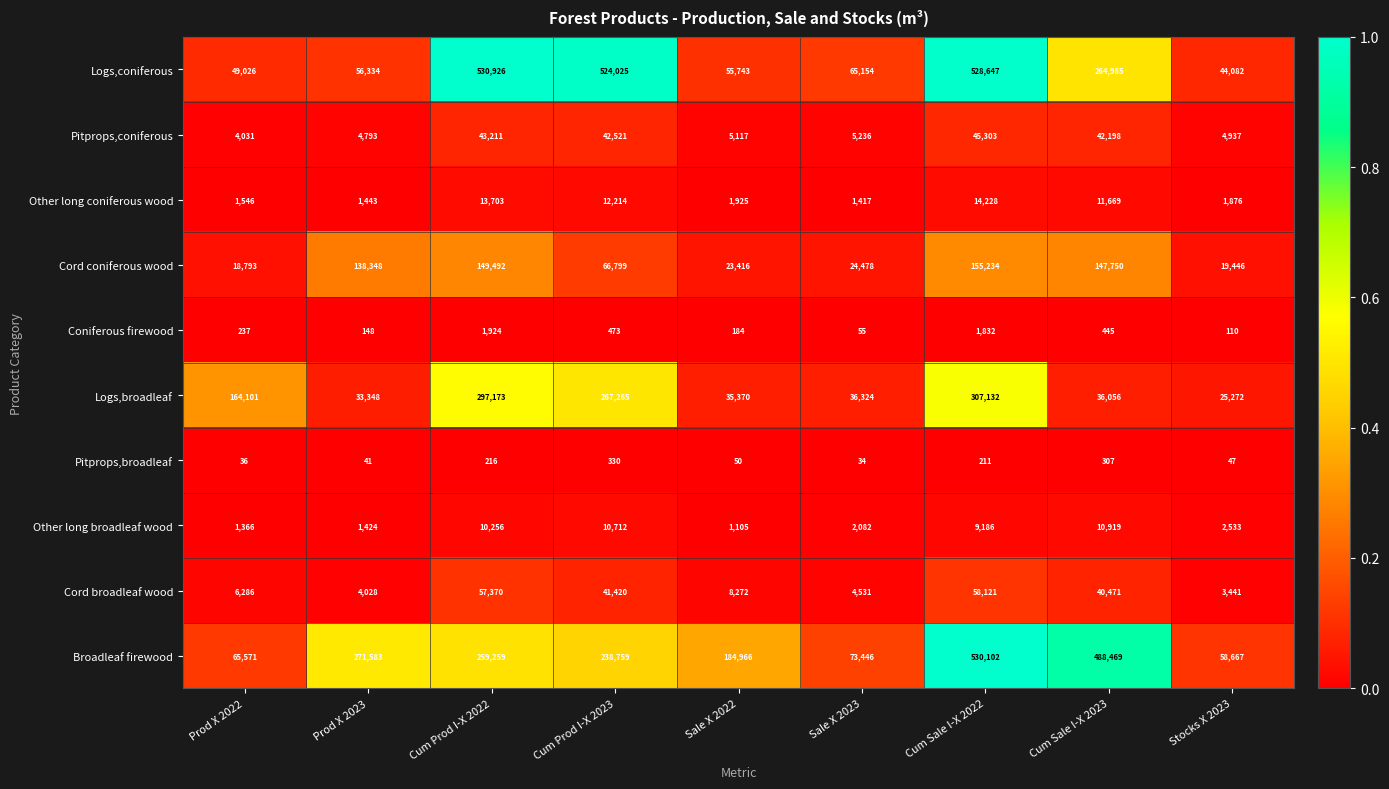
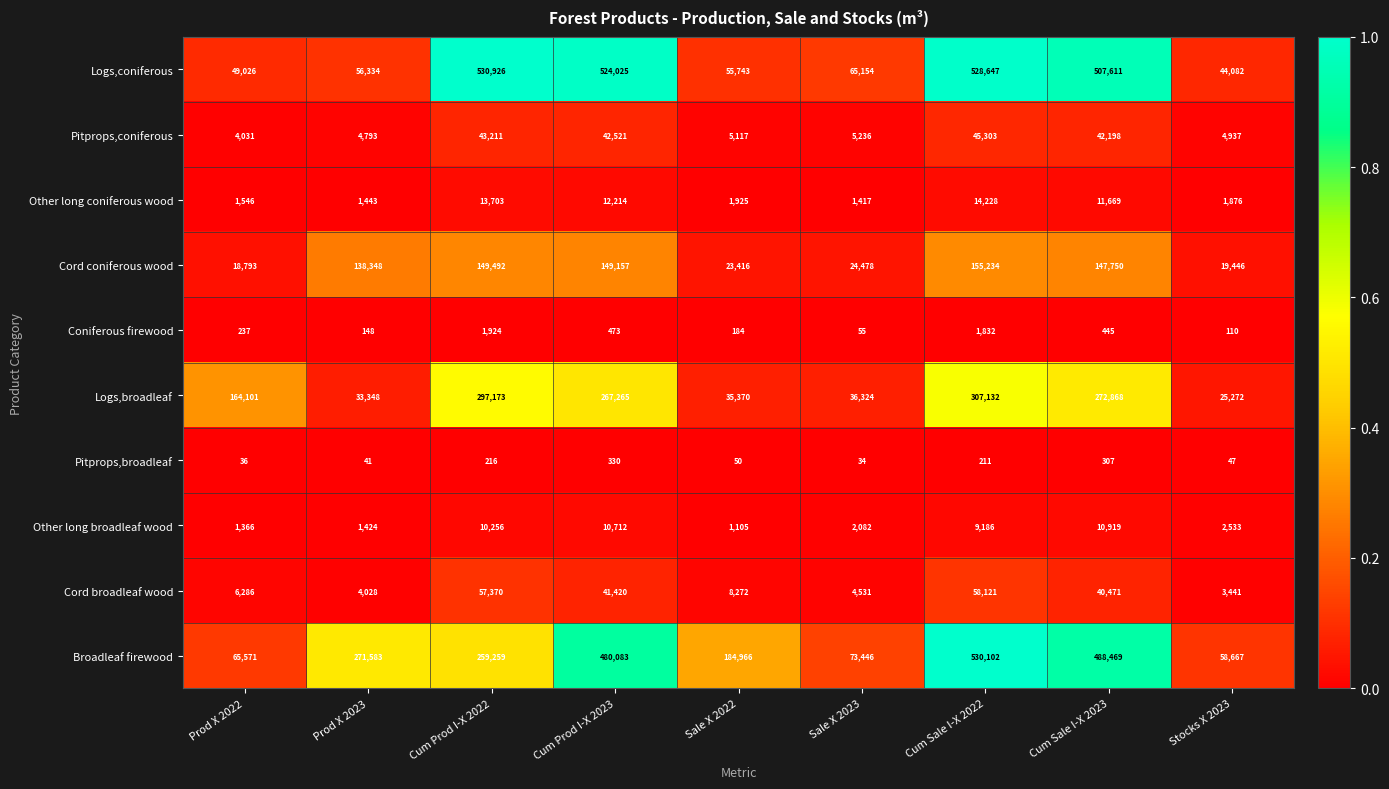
  {
    "Logs,coniferous": {
      "Prod X 2022": "49,026",
      "Prod X 2023": "56,334",
      "Cum Prod I-X 2022": "530,926",
      "Cum Prod I-X 2023": "524,025",
      "Sale X 2022": "55,743",
      "Sale X 2023": "65,154",
      "Cum Sale I-X 2022": "528,647",
-     "Cum Sale I-X 2023": "264,985",
+     "Cum Sale I-X 2023": "507,611",
      "Stocks X 2023": "44,082"
    },
    "Pitprops,coniferous": {
      "Prod X 2022": "4,031",
      "Prod X 2023": "4,793",
      "Cum Prod I-X 2022": "43,211",
      "Cum Prod I-X 2023": "42,521",
      "Sale X 2022": "5,117",
      "Sale X 2023": "5,236",
      "Cum Sale I-X 2022": "45,303",
      "Cum Sale I-X 2023": "42,198",
      "Stocks X 2023": "4,937"
    },
    "Other long coniferous wood": {
      "Prod X 2022": "1,546",
      "Prod X 2023": "1,443",
      "Cum Prod I-X 2022": "13,703",
      "Cum Prod I-X 2023": "12,214",
      "Sale X 2022": "1,925",
      "Sale X 2023": "1,417",
      "Cum Sale I-X 2022": "14,228",
      "Cum Sale I-X 2023": "11,669",
      "Stocks X 2023": "1,876"
    },
    "Cord coniferous wood": {
      "Prod X 2022": "18,793",
      "Prod X 2023": "138,348",
      "Cum Prod I-X 2022": "149,492",
-     "Cum Prod I-X 2023": "66,799",
+     "Cum Prod I-X 2023": "149,157",
      "Sale X 2022": "23,416",
      "Sale X 2023": "24,478",
      "Cum Sale I-X 2022": "155,234",
      "Cum Sale I-X 2023": "147,750",
      "Stocks X 2023": "19,446"
    },
    "Coniferous firewood": {
      "Prod X 2022": "237",
      "Prod X 2023": "148",
      "Cum Prod I-X 2022": "1,924",
      "Cum Prod I-X 2023": "473",
      "Sale X 2022": "184",
      "Sale X 2023": "55",
      "Cum Sale I-X 2022": "1,832",
      "Cum Sale I-X 2023": "445",
      "Stocks X 2023": "110"
    },
    "Logs,broadleaf": {
      "Prod X 2022": "164,101",
      "Prod X 2023": "33,348",
      "Cum Prod I-X 2022": "297,173",
      "Cum Prod I-X 2023": "267,265",
      "Sale X 2022": "35,370",
      "Sale X 2023": "36,324",
      "Cum Sale I-X 2022": "307,132",
-     "Cum Sale I-X 2023": "36,056",
+     "Cum Sale I-X 2023": "272,868",
      "Stocks X 2023": "25,272"
    },
    "Pitprops,broadleaf": {
      "Prod X 2022": "36",
      "Prod X 2023": "41",
      "Cum Prod I-X 2022": "216",
      "Cum Prod I-X 2023": "330",
      "Sale X 2022": "50",
      "Sale X 2023": "34",
      "Cum Sale I-X 2022": "211",
      "Cum Sale I-X 2023": "307",
      "Stocks X 2023": "47"
    },
    "Other long broadleaf wood": {
      "Prod X 2022": "1,366",
      "Prod X 2023": "1,424",
      "Cum Prod I-X 2022": "10,256",
      "Cum Prod I-X 2023": "10,712",
      "Sale X 2022": "1,105",
      "Sale X 2023": "2,082",
      "Cum Sale I-X 2022": "9,186",
      "Cum Sale I-X 2023": "10,919",
      "Stocks X 2023": "2,533"
    },
    "Cord broadleaf wood": {
      "Prod X 2022": "6,286",
      "Prod X 2023": "4,028",
      "Cum Prod I-X 2022": "57,370",
      "Cum Prod I-X 2023": "41,420",
      "Sale X 2022": "8,272",
      "Sale X 2023": "4,531",
      "Cum Sale I-X 2022": "58,121",
      "Cum Sale I-X 2023": "40,471",
      "Stocks X 2023": "3,441"
    },
    "Broadleaf firewood": {
      "Prod X 2022": "65,571",
      "Prod X 2023": "271,583",
      "Cum Prod I-X 2022": "259,259",
-     "Cum Prod I-X 2023": "238,759",
+     "Cum Prod I-X 2023": "480,083",
      "Sale X 2022": "184,966",
      "Sale X 2023": "73,446",
      "Cum Sale I-X 2022": "530,102",
      "Cum Sale I-X 2023": "488,469",
      "Stocks X 2023": "58,667"
    }
  }
